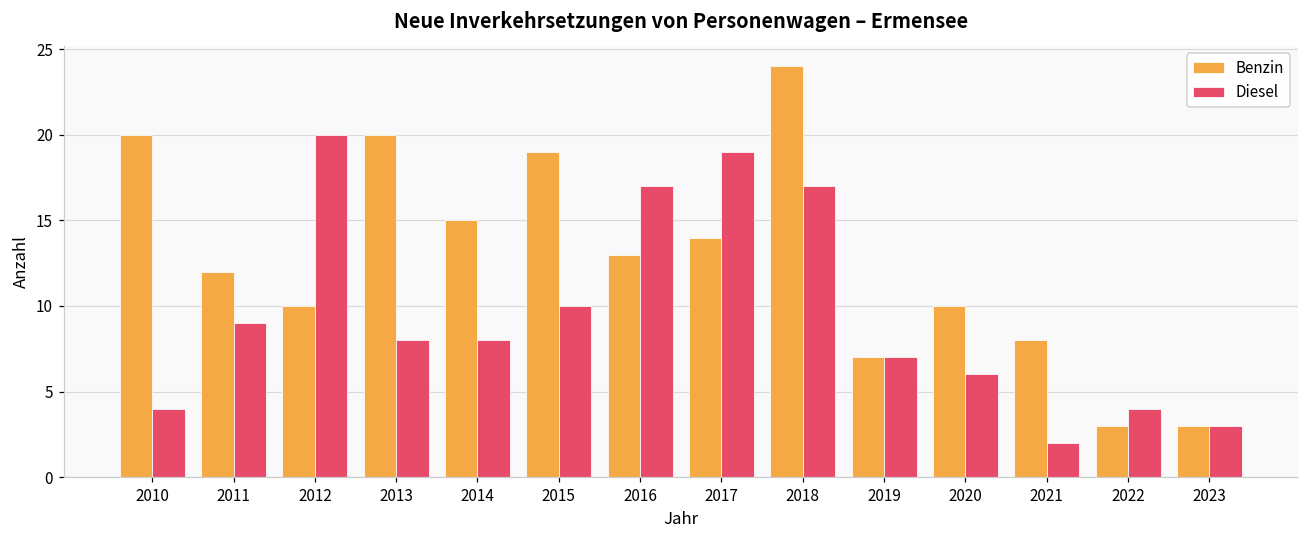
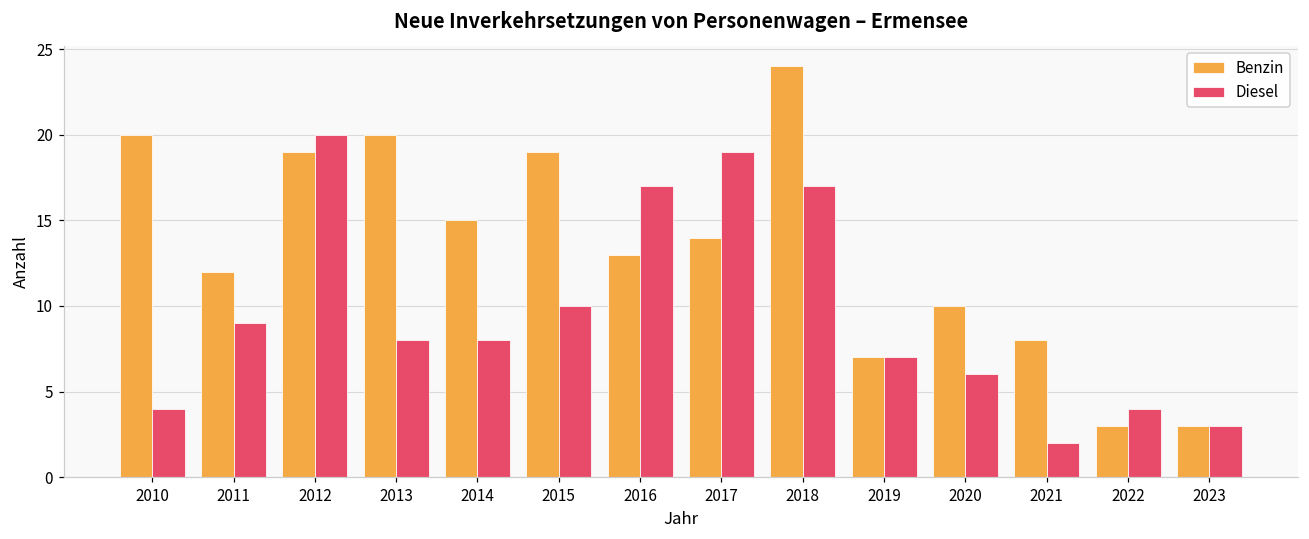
  {
    "Benzin": {
      "2010": 20,
      "2011": 12,
-     "2012": 10,
+     "2012": 19,
      "2013": 20,
      "2014": 15,
      "2015": 19,
      "2016": 13,
      "2017": 14,
      "2018": 24,
      "2019": 7,
      "2020": 10,
      "2021": 8,
      "2022": 3,
      "2023": 3
    },
    "Diesel": {
      "2010": 4,
      "2011": 9,
      "2012": 20,
      "2013": 8,
      "2014": 8,
      "2015": 10,
      "2016": 17,
      "2017": 19,
      "2018": 17,
      "2019": 7,
      "2020": 6,
      "2021": 2,
      "2022": 4,
      "2023": 3
    }
  }
